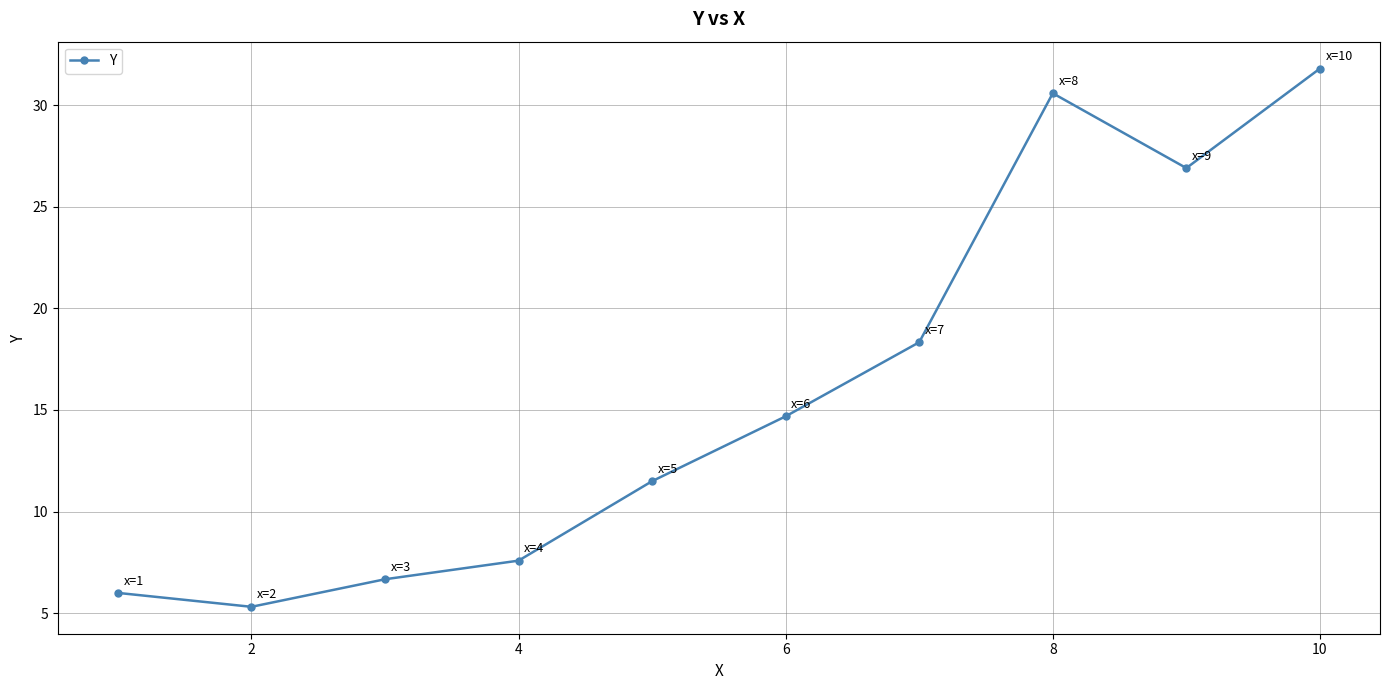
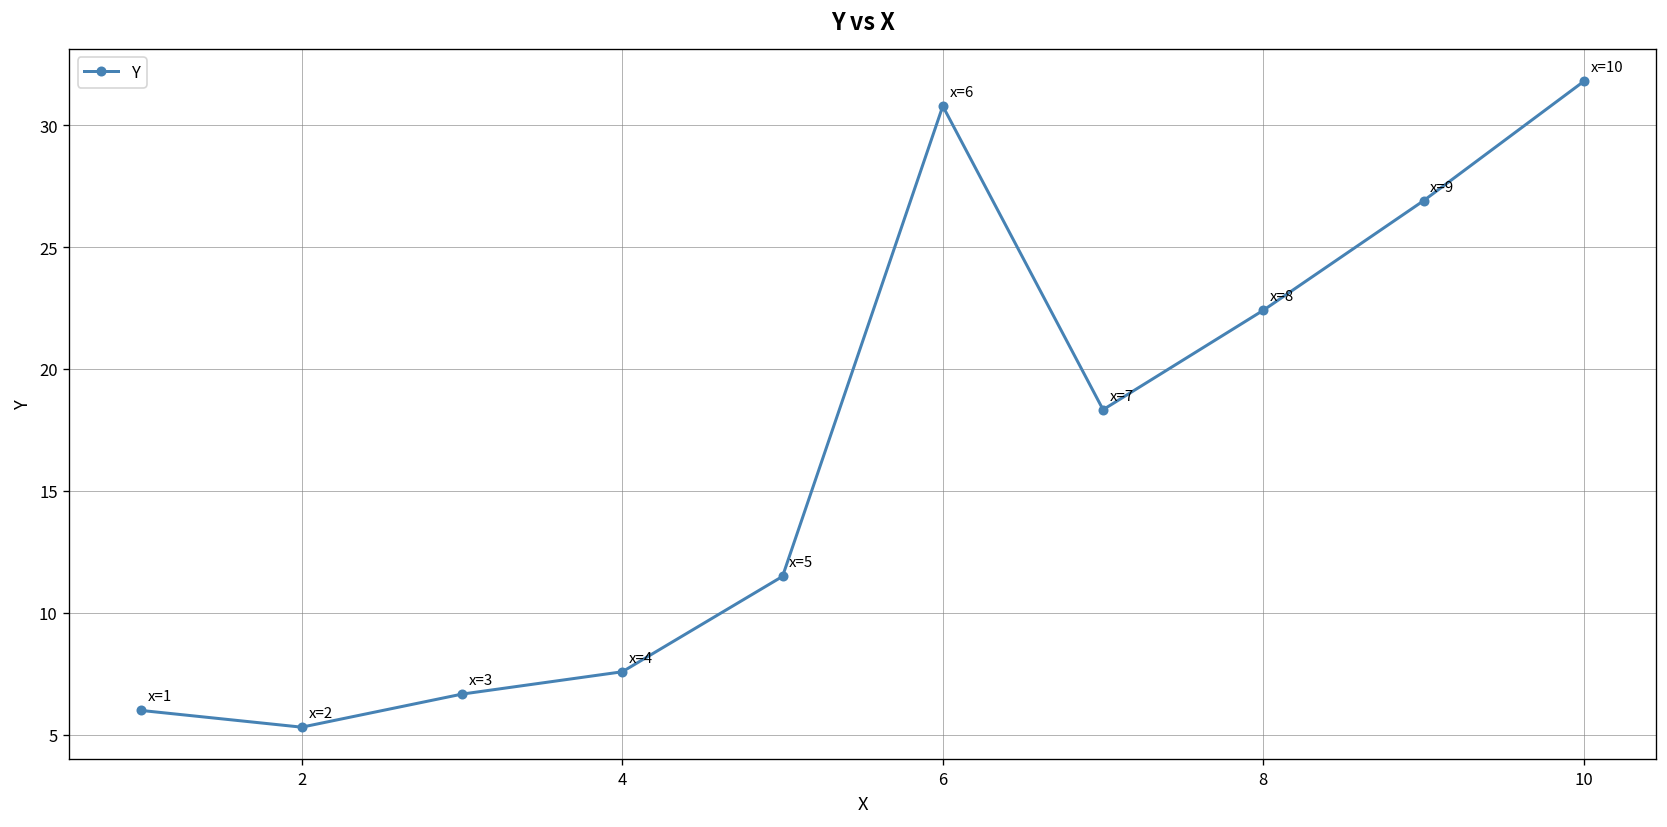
  {
-   "6": 14.7,
-   "8": 30.6
+   "6": 30.8,
+   "8": 22.4
  }
